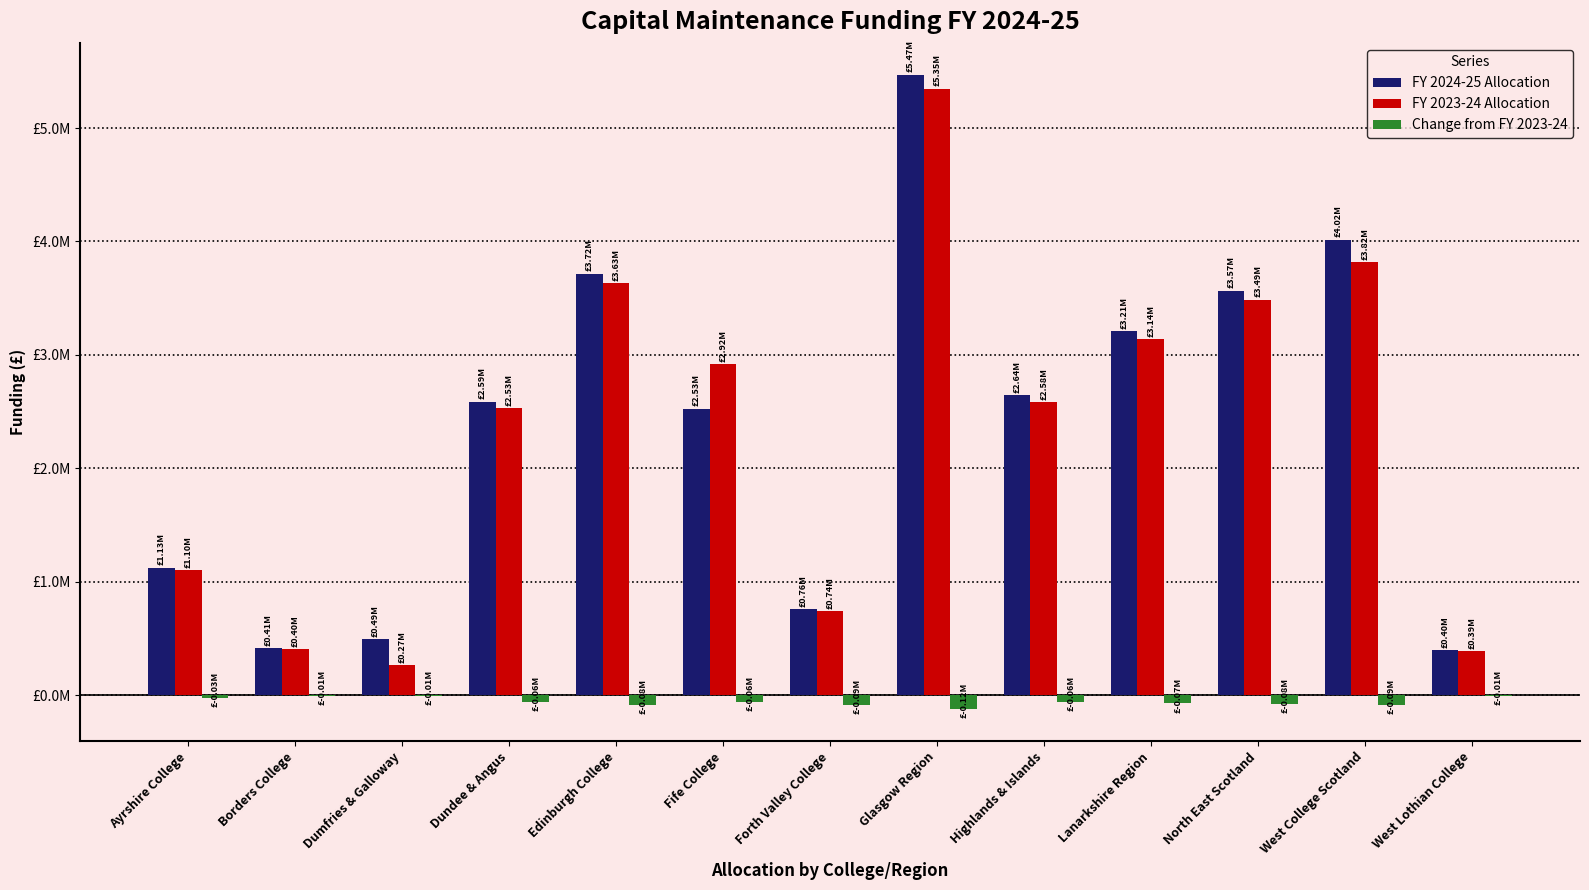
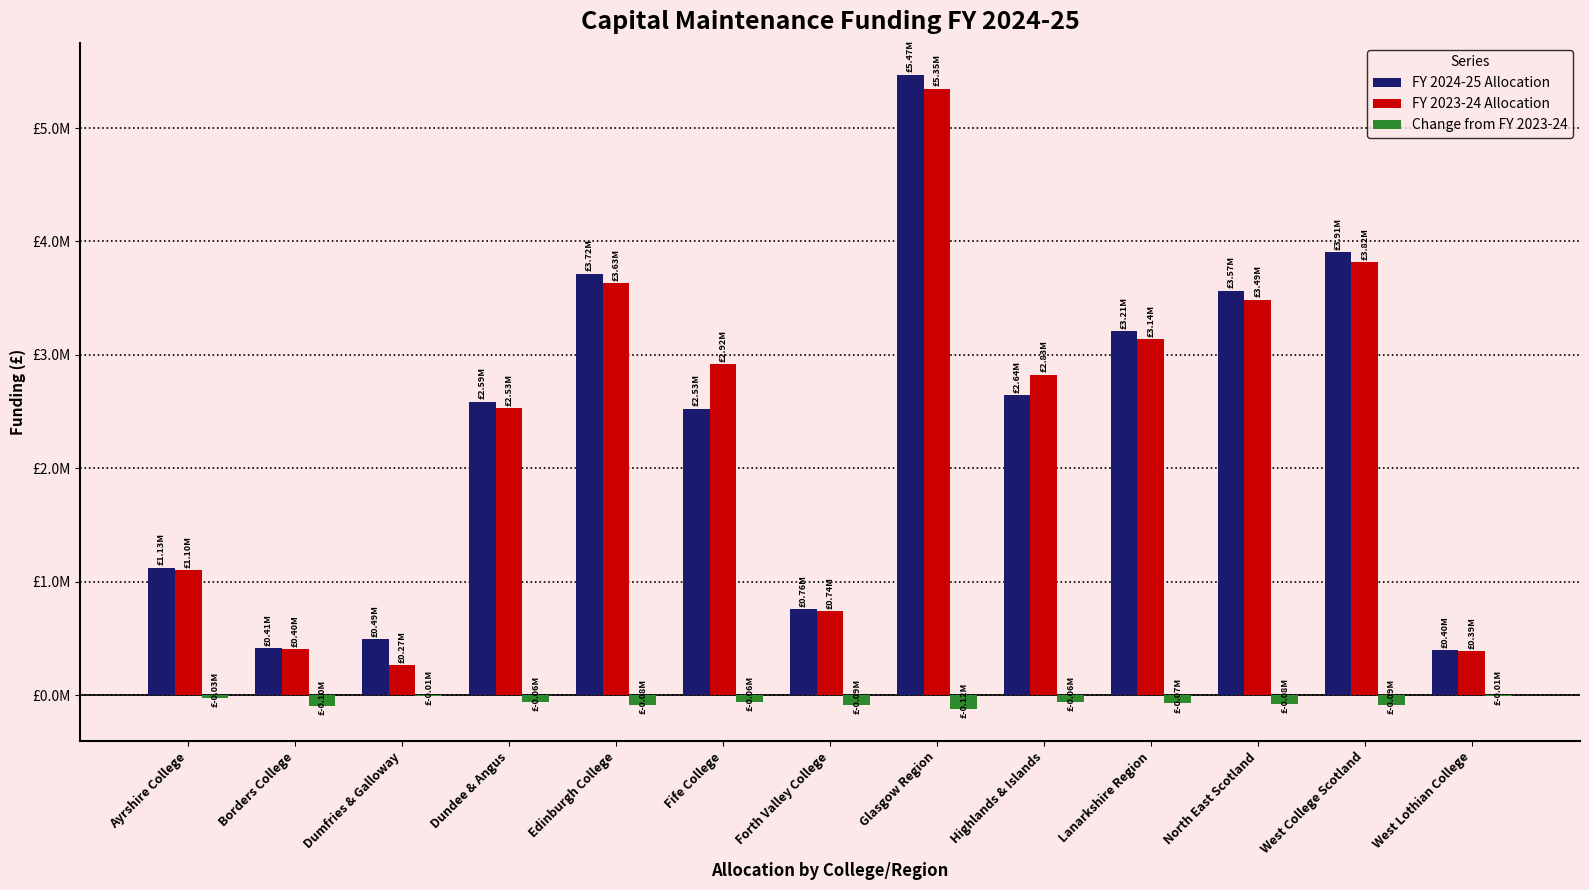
  {
    "FY 2024-25 Allocation": {
      "Ayrshire College": "£1.13M",
      "Borders College": "£0.41M",
      "Dumfries & Galloway": "£0.49M",
      "Dundee & Angus": "£2.59M",
      "Edinburgh College": "£3.72M",
      "Fife College": "£2.53M",
      "Forth Valley College": "£0.76M",
      "Glasgow Region": "£5.47M",
      "Highlands & Islands": "£2.64M",
      "Lanarkshire Region": "£3.21M",
      "North East Scotland": "£3.57M",
-     "West College Scotland": "£4.02M",
+     "West College Scotland": "£3.91M",
      "West Lothian College": "£0.40M"
    },
    "FY 2023-24 Allocation": {
      "Ayrshire College": "£1.10M",
      "Borders College": "£0.40M",
      "Dumfries & Galloway": "£0.27M",
      "Dundee & Angus": "£2.53M",
      "Edinburgh College": "£3.63M",
      "Fife College": "£2.92M",
      "Forth Valley College": "£0.74M",
      "Glasgow Region": "£5.35M",
-     "Highlands & Islands": "£2.58M",
+     "Highlands & Islands": "£2.83M",
      "Lanarkshire Region": "£3.14M",
      "North East Scotland": "£3.49M",
      "West College Scotland": "£3.82M",
      "West Lothian College": "£0.39M"
    },
    "Change from FY 2023-24": {
      "Ayrshire College": "£-0.03M",
-     "Borders College": "£-0.01M",
+     "Borders College": "£-0.10M",
      "Dumfries & Galloway": "£-0.01M",
      "Dundee & Angus": "£-0.06M",
      "Edinburgh College": "£-0.08M",
      "Fife College": "£-0.06M",
      "Forth Valley College": "£-0.09M",
      "Glasgow Region": "£-0.12M",
      "Highlands & Islands": "£-0.06M",
      "Lanarkshire Region": "£-0.07M",
      "North East Scotland": "£-0.08M",
      "West College Scotland": "£-0.09M",
      "West Lothian College": "£-0.01M"
    }
  }
